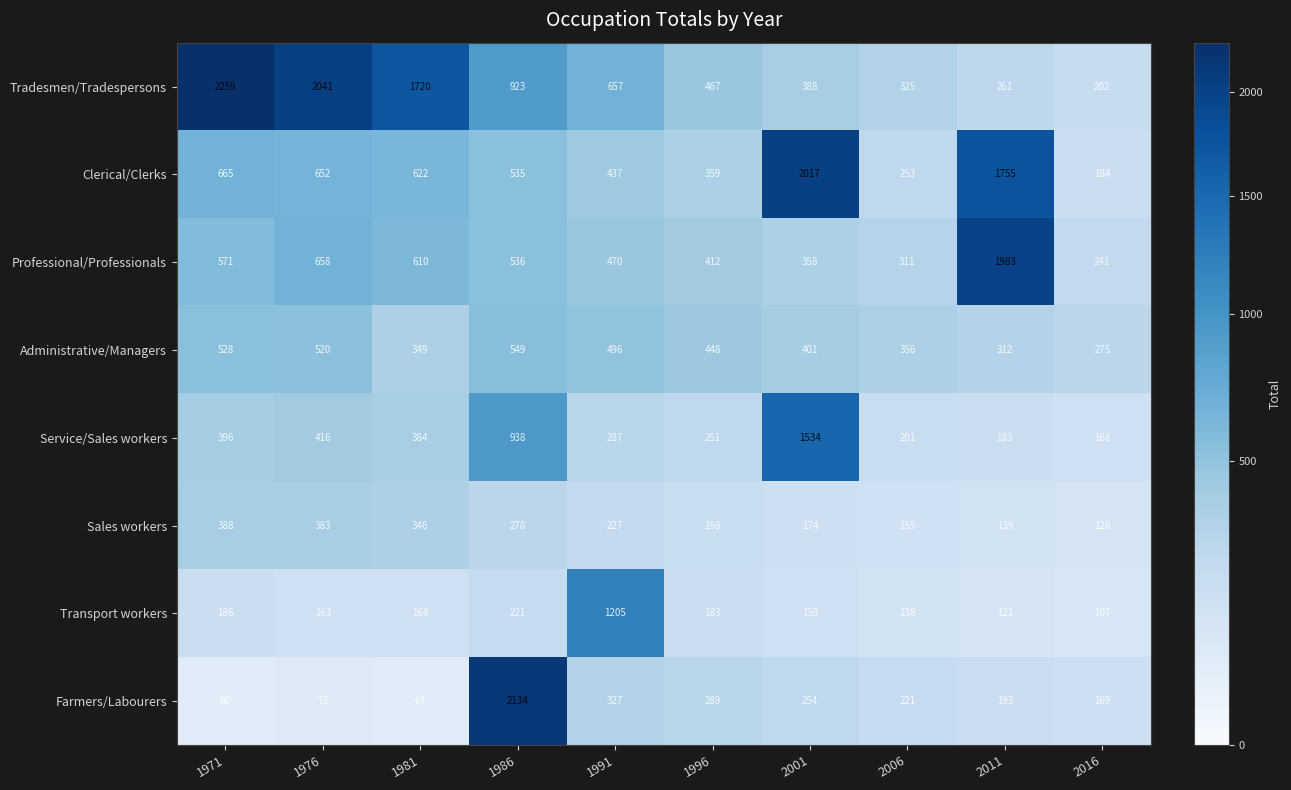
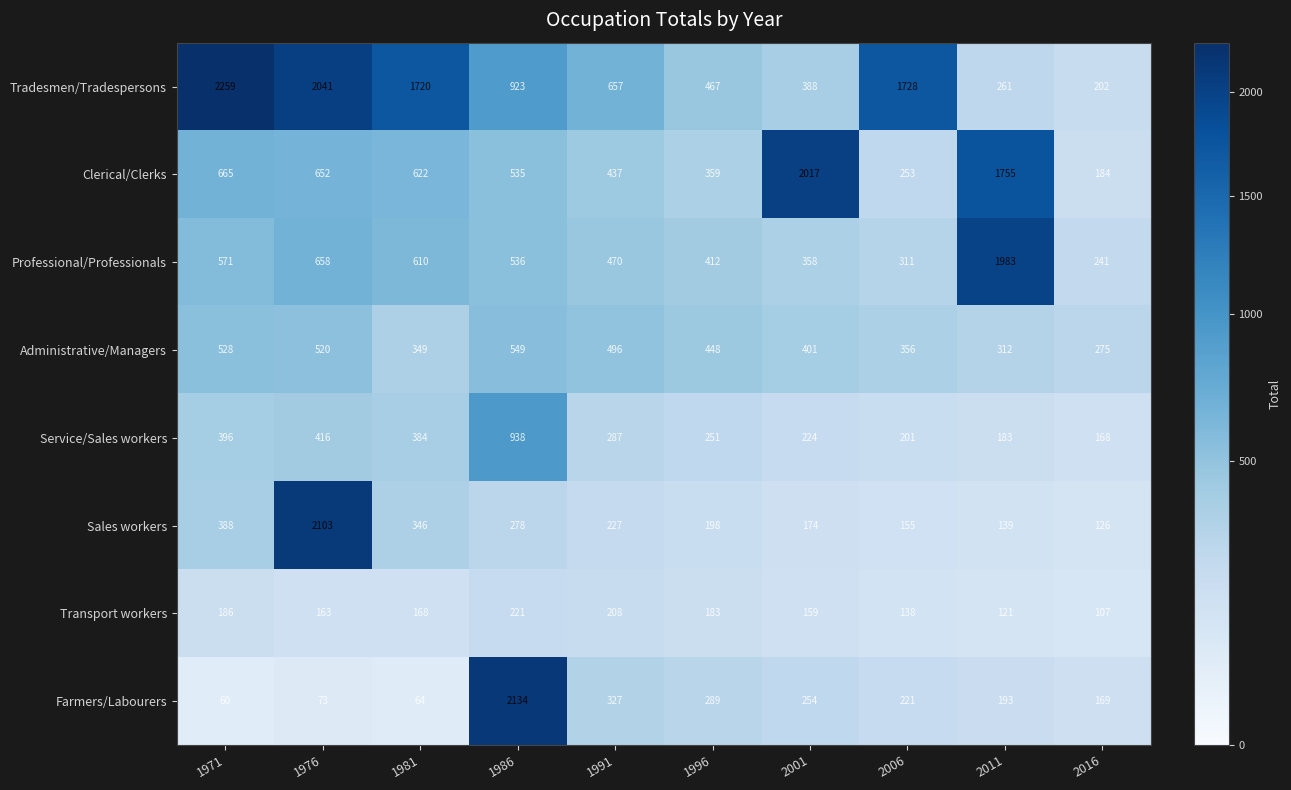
  {
    "Tradesmen/Tradespersons": {
      "1971": 2259,
      "1976": 2041,
      "1981": 1720,
      "1986": 923,
      "1991": 657,
      "1996": 467,
      "2001": 388,
-     "2006": 325,
+     "2006": 1728,
      "2011": 261,
      "2016": 202
    },
    "Clerical/Clerks": {
      "1971": 665,
      "1976": 652,
      "1981": 622,
      "1986": 535,
      "1991": 437,
      "1996": 359,
      "2001": 2017,
      "2006": 253,
      "2011": 1755,
      "2016": 184
    },
    "Professional/Professionals": {
      "1971": 571,
      "1976": 658,
      "1981": 610,
      "1986": 536,
      "1991": 470,
      "1996": 412,
      "2001": 358,
      "2006": 311,
      "2011": 1983,
      "2016": 241
    },
    "Administrative/Managers": {
      "1971": 528,
      "1976": 520,
      "1981": 349,
      "1986": 549,
      "1991": 496,
      "1996": 448,
      "2001": 401,
      "2006": 356,
      "2011": 312,
      "2016": 275
    },
    "Service/Sales workers": {
      "1971": 396,
      "1976": 416,
      "1981": 384,
      "1986": 938,
      "1991": 287,
      "1996": 251,
-     "2001": 1534,
+     "2001": 224,
      "2006": 201,
      "2011": 183
    },
    "Sales workers": {
      "1971": 388,
-     "1976": 383,
+     "1976": 2103,
      "1981": 346,
      "1986": 278,
      "1991": 227,
      "1996": 198,
      "2001": 174
    },
    "Transport workers": {
      "1971": 186,
      "1976": 163,
      "1986": 221,
-     "1991": 1205,
+     "1991": 208,
      "1996": 183
    },
    "Farmers/Labourers": {
      "1986": 2134,
      "1991": 327,
      "1996": 289,
      "2001": 254,
      "2006": 221,
      "2011": 193,
      "2016": 169
    }
  }
